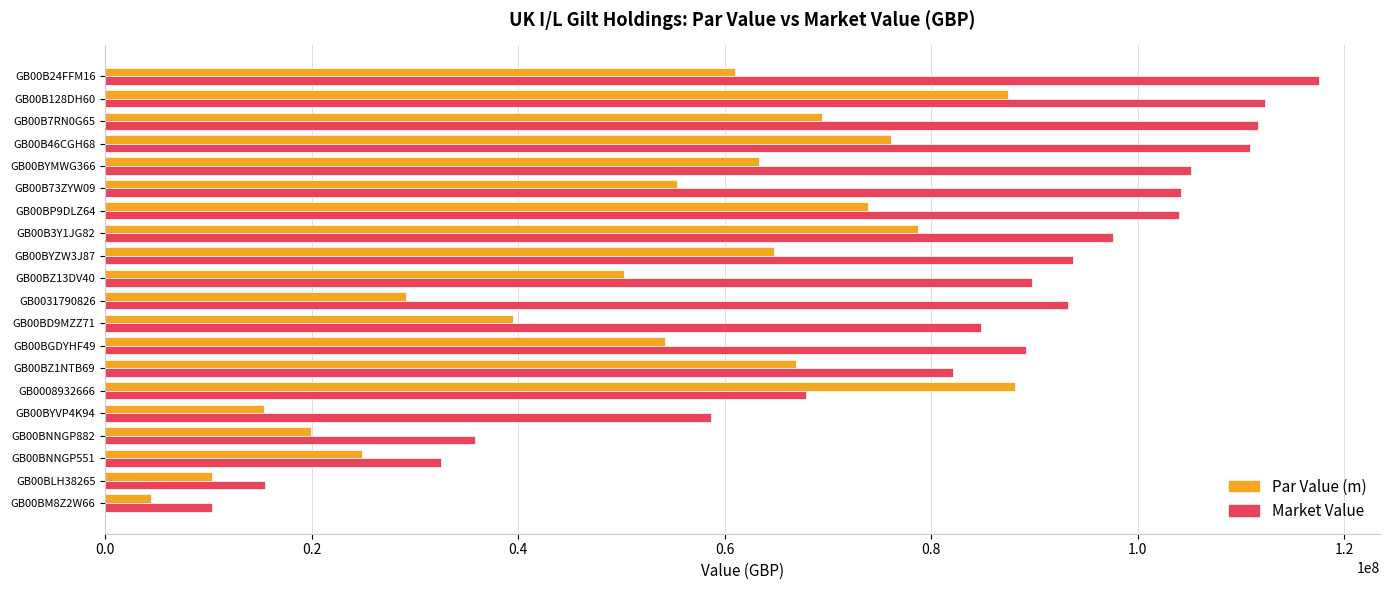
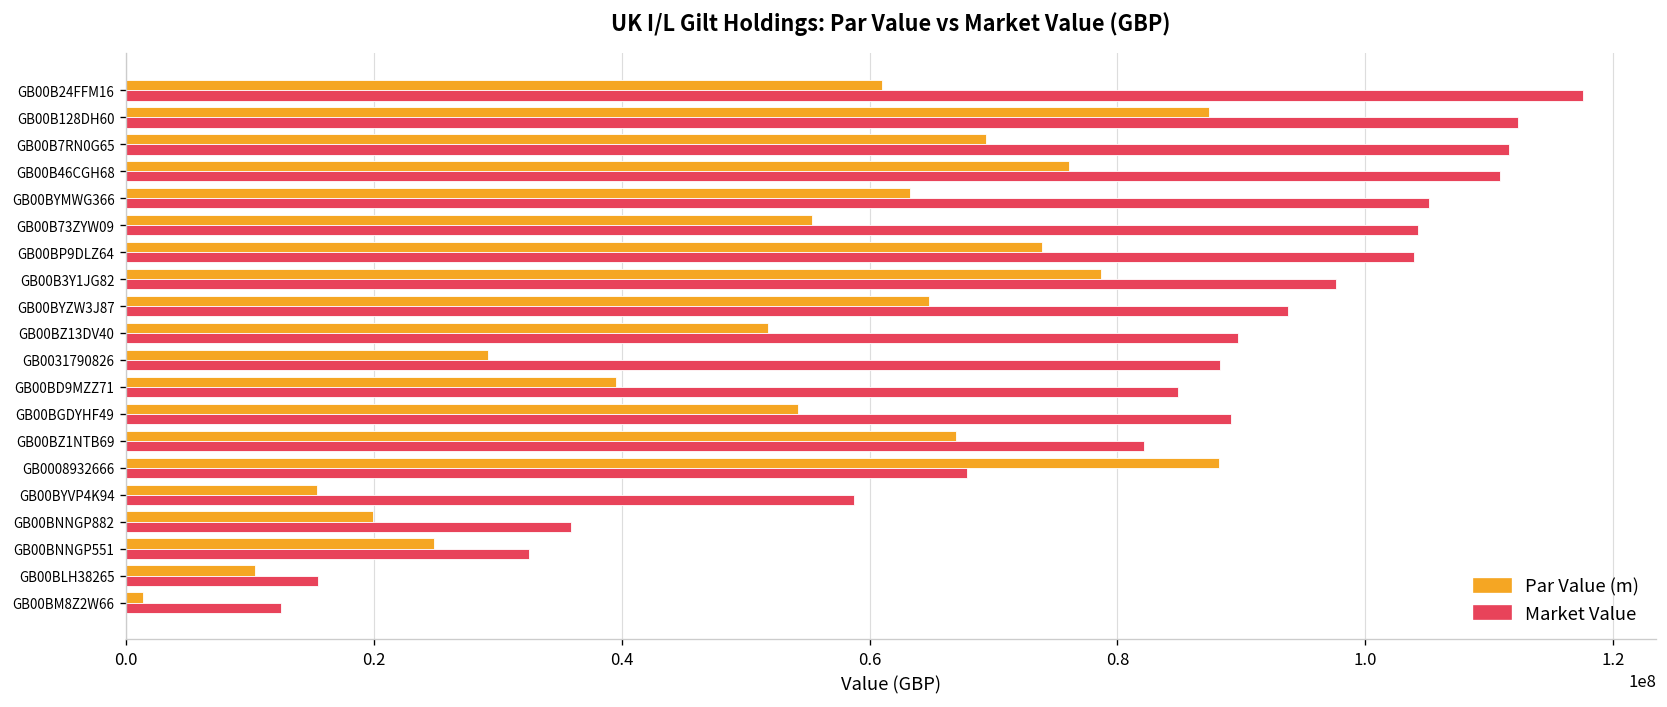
  {
    "Par Value (m)": {
      "GB00B24FFM16": 61000000,
      "GB00B128DH60": 87400000,
      "GB00B7RN0G65": 69400000,
      "GB00B46CGH68": 76100000,
      "GB00BYMWG366": 63300000,
      "GB00B73ZYW09": 55300000,
      "GB00BP9DLZ64": 73900000,
      "GB00B3Y1JG82": 78700000,
      "GB00BYZW3J87": 64800000,
-     "GB00BZ13DV40": 50200000,
+     "GB00BZ13DV40": 51800000,
      "GB0031790826": 29200000,
      "GB00BD9MZZ71": 39500000,
      "GB00BGDYHF49": 54200000,
      "GB00BZ1NTB69": 66900000,
      "GB0008932666": 88200000,
      "GB00BYVP4K94": 15400000,
      "GB00BNNGP882": 19900000,
      "GB00BNNGP551": 24800000,
      "GB00BLH38265": 10400000,
-     "GB00BM8Z2W66": 4500000
+     "GB00BM8Z2W66": 1400000
    },
    "Market Value": {
      "GB00B24FFM16": 117600000,
      "GB00B128DH60": 112400000,
      "GB00B7RN0G65": 111600000,
      "GB00B46CGH68": 110900000,
      "GB00BYMWG366": 105100000,
      "GB00B73ZYW09": 104200000,
      "GB00BP9DLZ64": 104000000,
      "GB00B3Y1JG82": 97600000,
      "GB00BYZW3J87": 93800000,
      "GB00BZ13DV40": 89700000,
-     "GB0031790826": 93200000,
+     "GB0031790826": 88300000,
      "GB00BD9MZZ71": 84900000,
      "GB00BGDYHF49": 89200000,
      "GB00BZ1NTB69": 82100000,
      "GB0008932666": 67900000,
      "GB00BYVP4K94": 58700000,
      "GB00BNNGP882": 35900000,
      "GB00BNNGP551": 32500000,
      "GB00BLH38265": 15500000,
-     "GB00BM8Z2W66": 10300000
+     "GB00BM8Z2W66": 12500000
    }
  }
